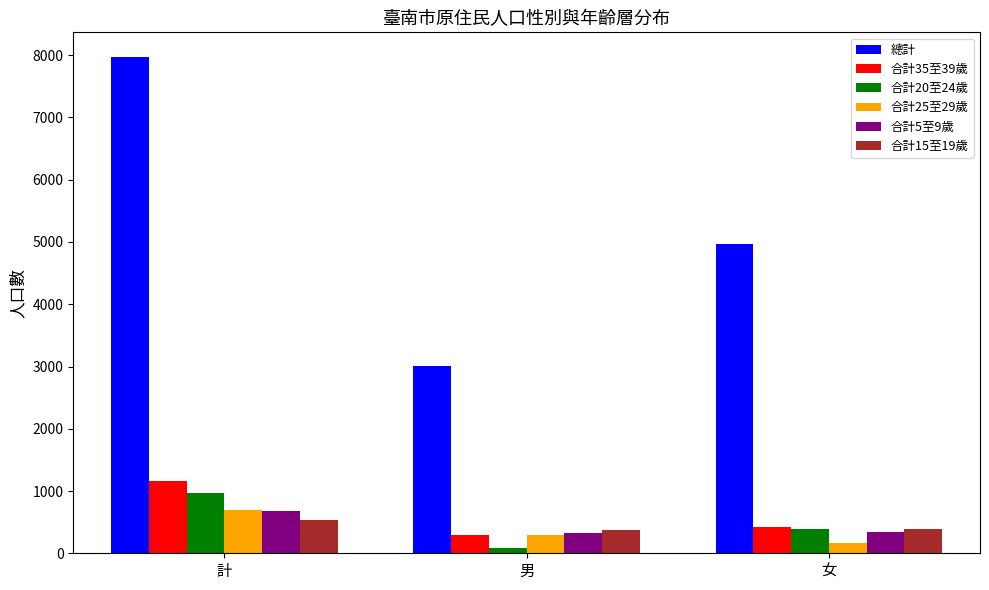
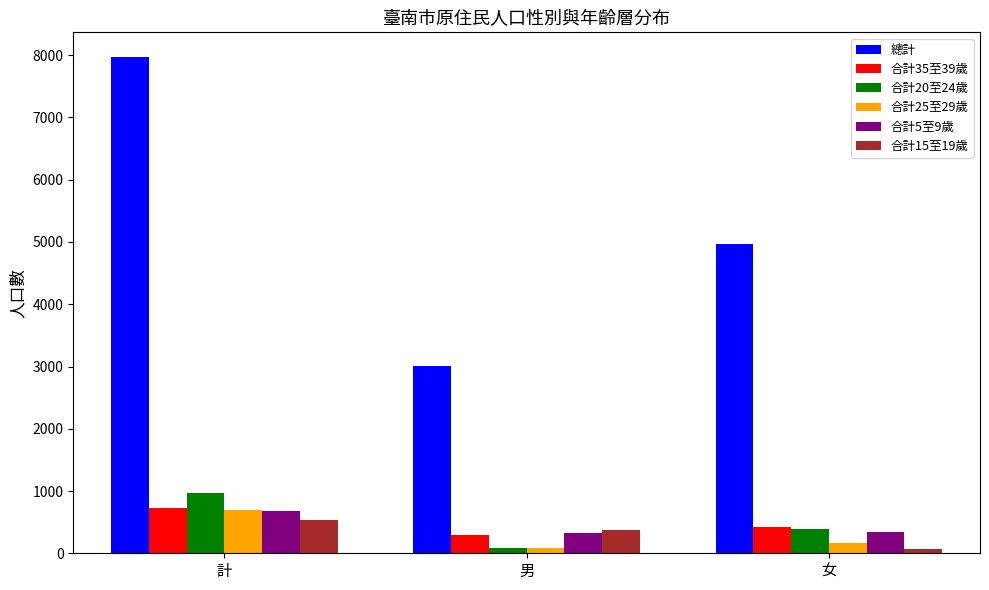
  {
    "總計": {
      "計": 8000,
      "男": 3000,
      "女": 5000
    },
    "合計35至39歲": {
-     "計": 1200,
+     "計": 700,
      "男": 300,
      "女": 400
    },
    "合計20至24歲": {
      "計": 1000,
      "男": 100,
      "女": 400
    },
    "合計25至29歲": {
      "計": 700,
-     "男": 300,
+     "男": 100,
      "女": 200
    },
    "合計5至9歲": {
      "計": 700,
      "男": 300,
      "女": 300
    },
    "合計15至19歲": {
      "計": 500,
      "男": 400,
-     "女": 400
+     "女": 100
    }
  }
